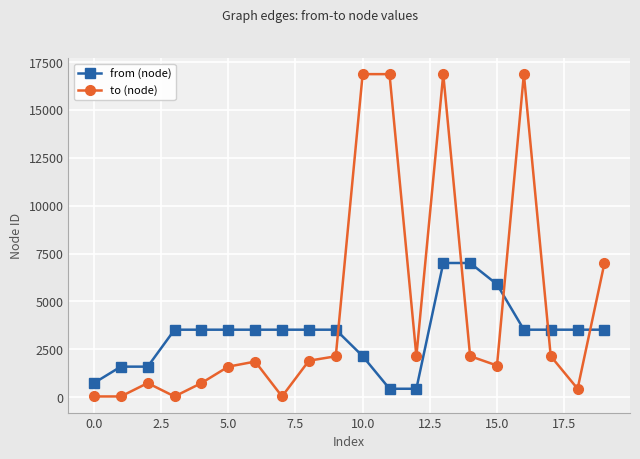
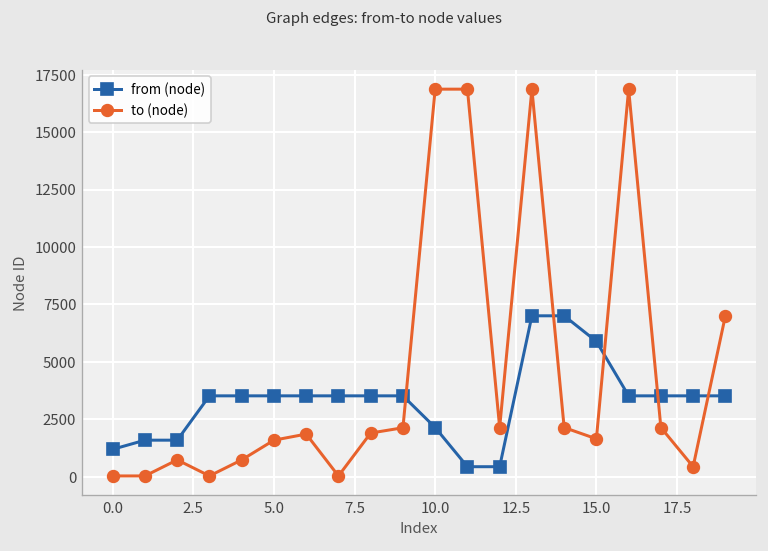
  {
    "from (node)": {
-     "0.0": 700,
+     "0.0": 1200,
      "5.0": 3500,
      "10.0": 2100,
      "15.0": 5900
    },
    "to (node)": {
      "0.0": 0,
      "5.0": 1600,
      "10.0": 16900,
      "15.0": 1600
    }
  }
